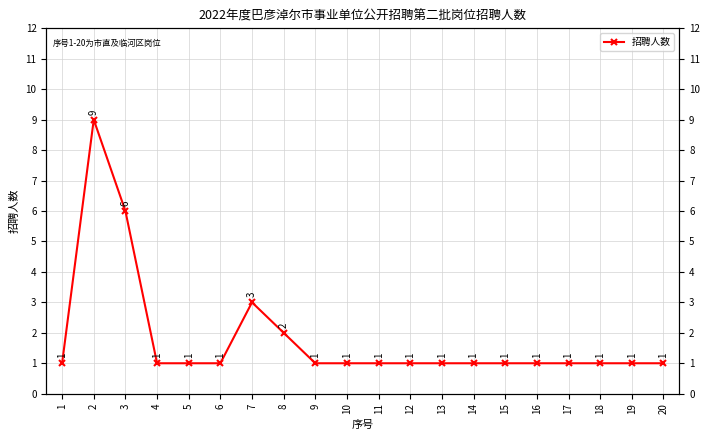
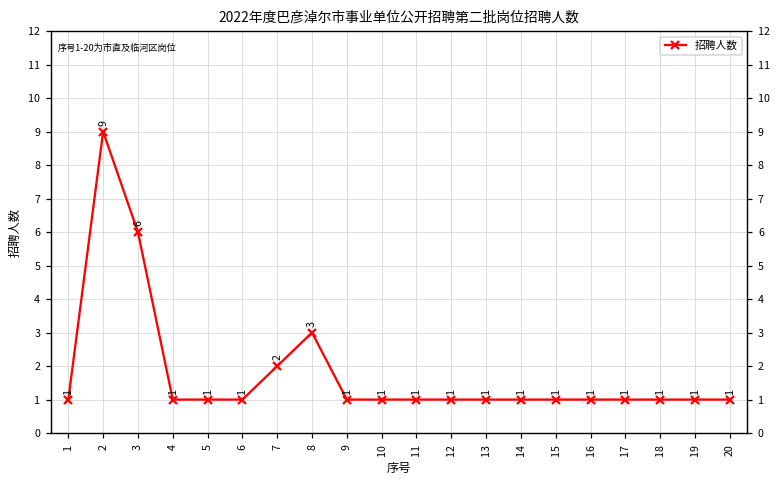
  {
    "1": 1,
    "2": 9,
    "3": 6,
    "4": 1,
    "5": 1,
    "6": 1,
-   "7": 3,
-   "8": 2,
+   "7": 2,
+   "8": 3,
    "9": 1,
    "10": 1,
    "11": 1,
    "12": 1,
    "13": 1,
    "14": 1,
    "15": 1,
    "16": 1,
    "17": 1,
    "18": 1,
    "19": 1,
    "20": 1
  }
